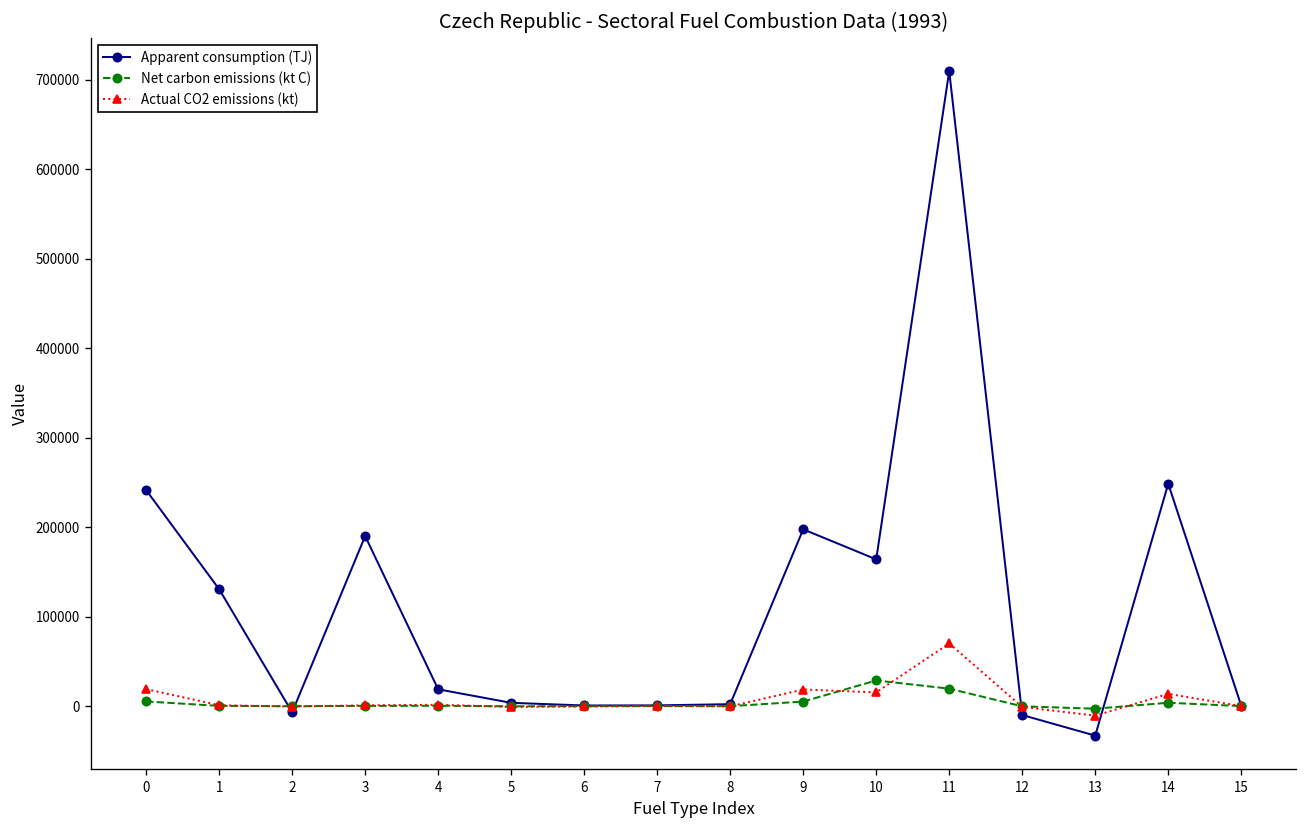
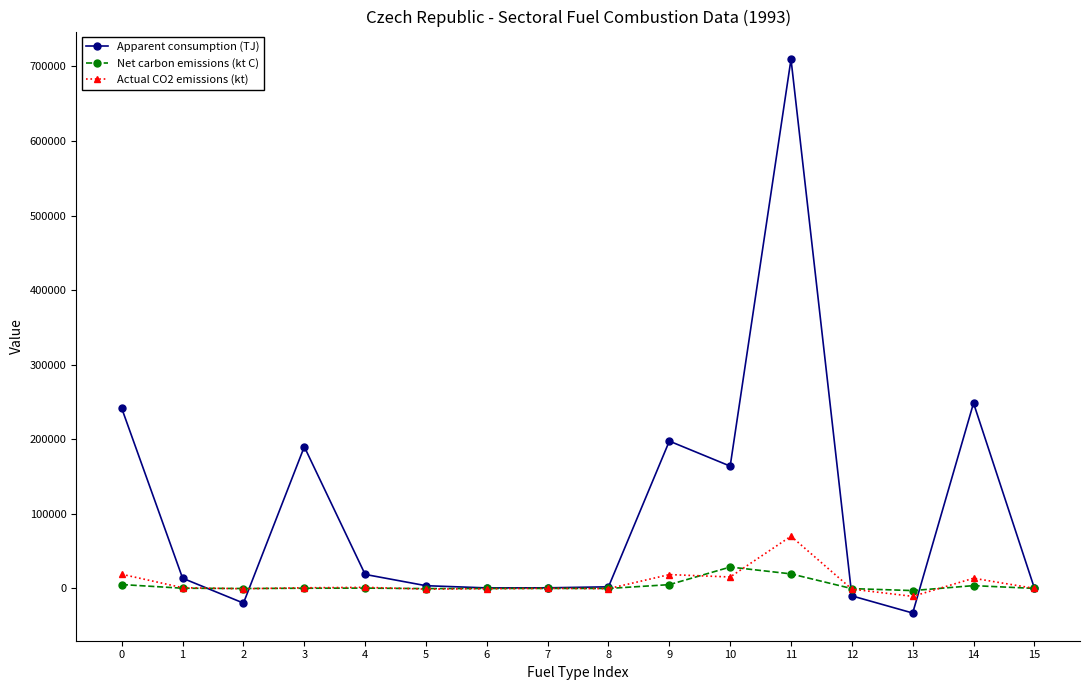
  {
    "Apparent consumption (TJ)": {
      "0": 240000,
-     "1": 130000,
-     "2": -10000,
+     "1": 10000,
+     "2": -20000,
      "3": 190000,
      "4": 20000,
      "5": 0,
      "9": 200000,
      "10": 160000,
      "11": 710000,
      "12": -10000,
      "13": -30000,
      "14": 250000
    },
    "Net carbon emissions (kt C)": {
      "0": 10000,
      "9": 10000,
      "10": 30000,
      "11": 20000,
      "13": 0,
      "14": 0
    },
    "Actual CO2 emissions (kt)": {
      "0": 20000,
      "9": 20000,
      "10": 20000,
      "11": 70000,
      "13": -10000,
      "14": 10000
    }
  }
